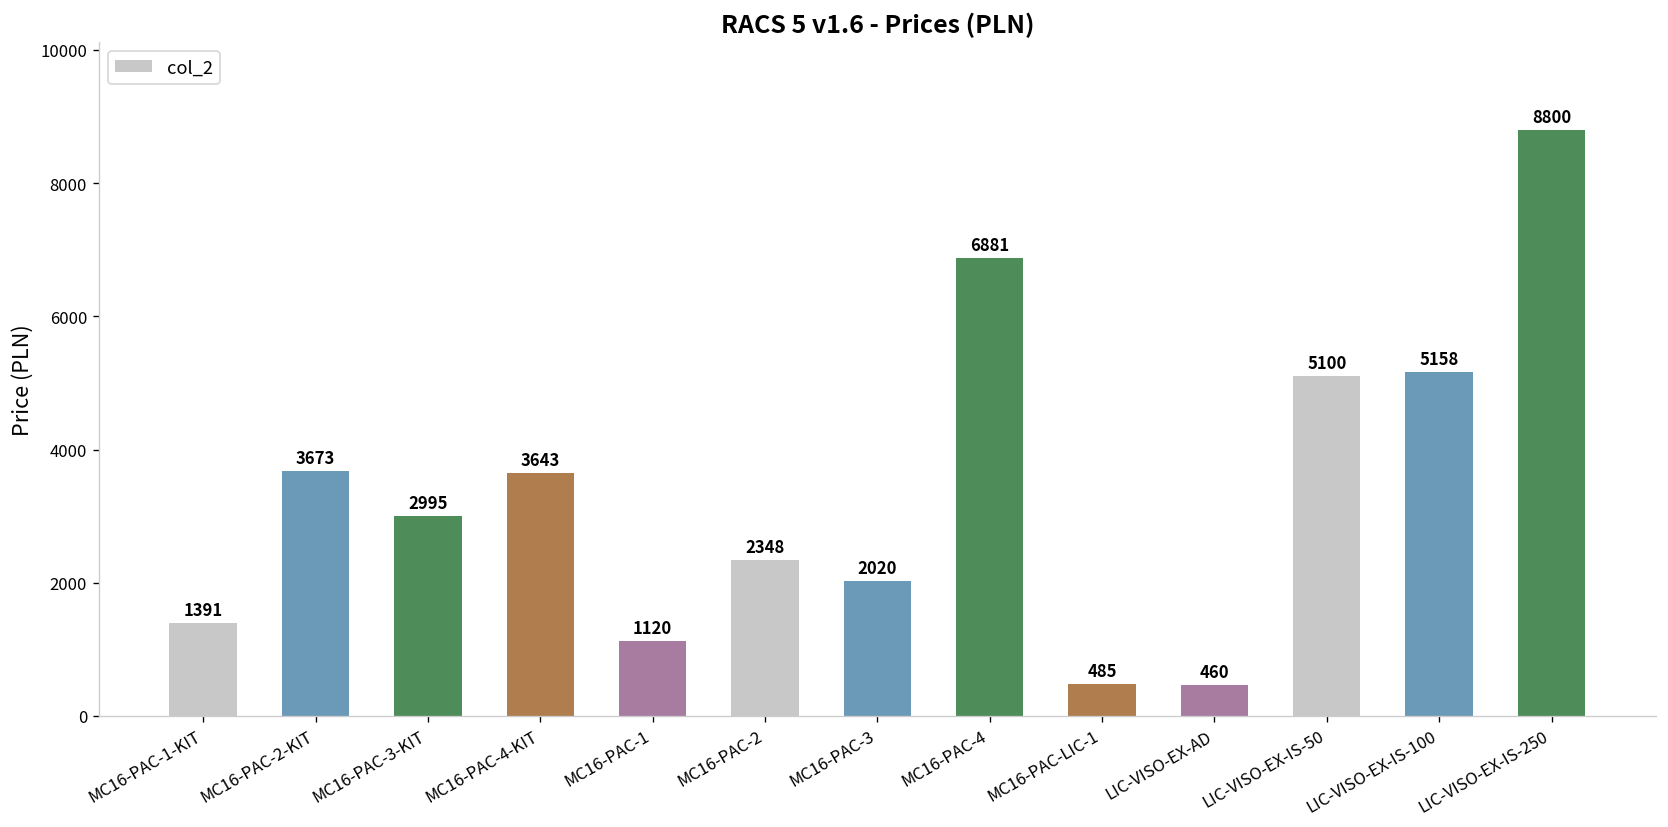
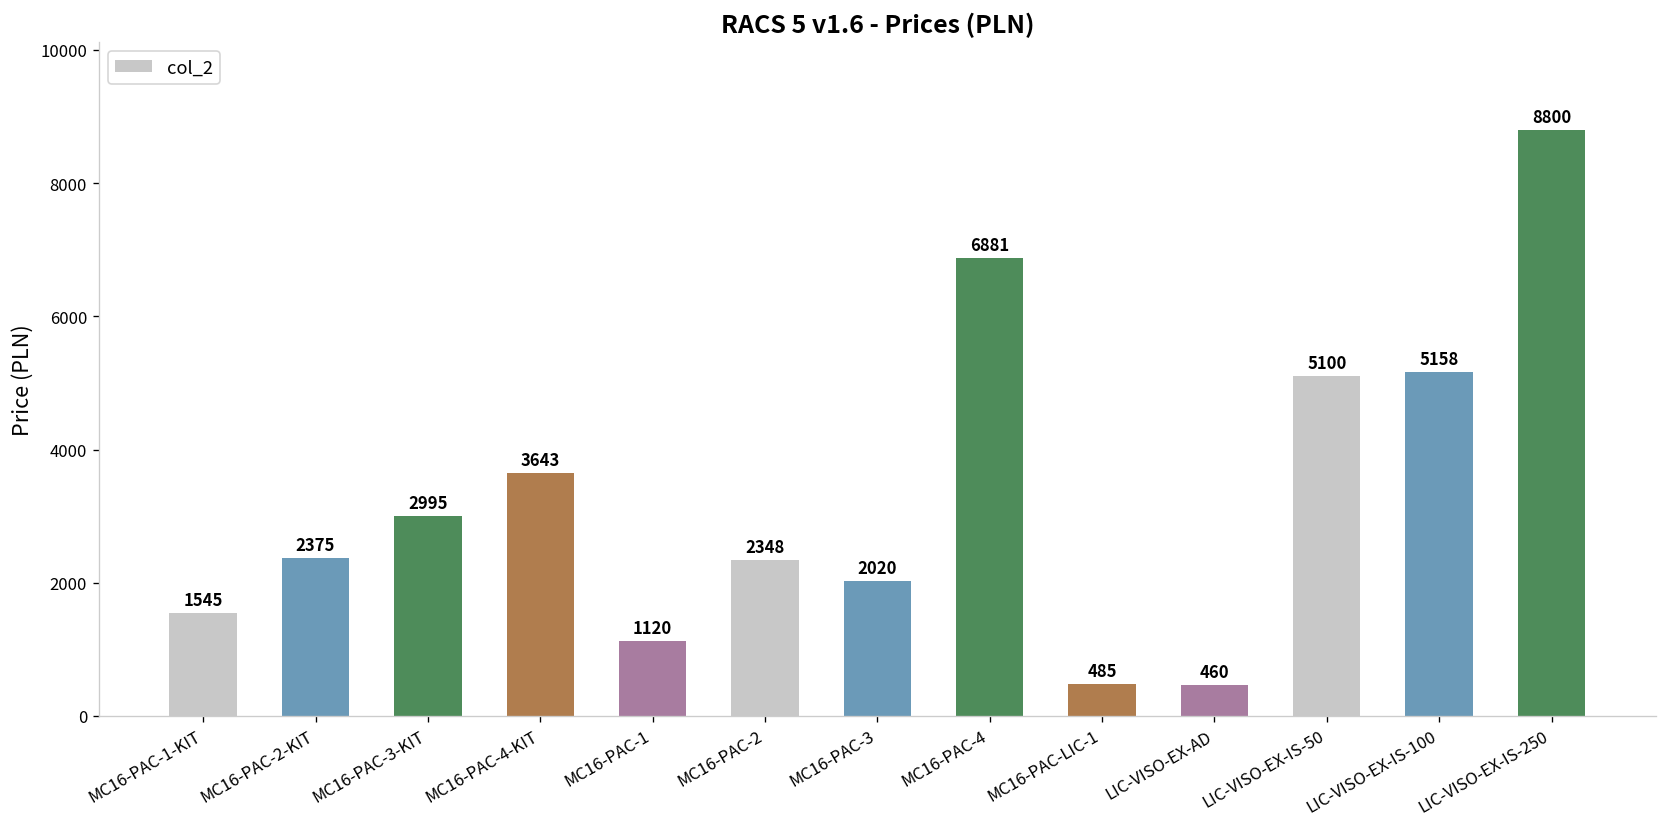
  {
-   "MC16-PAC-1-KIT": 1391,
-   "MC16-PAC-2-KIT": 3673,
+   "MC16-PAC-1-KIT": 1545,
+   "MC16-PAC-2-KIT": 2375,
    "MC16-PAC-3-KIT": 2995,
    "MC16-PAC-4-KIT": 3643,
    "MC16-PAC-1": 1120,
    "MC16-PAC-2": 2348,
    "MC16-PAC-3": 2020,
    "MC16-PAC-4": 6881,
    "MC16-PAC-LIC-1": 485,
    "LIC-VISO-EX-AD": 460,
    "LIC-VISO-EX-IS-50": 5100,
    "LIC-VISO-EX-IS-100": 5158,
    "LIC-VISO-EX-IS-250": 8800
  }
